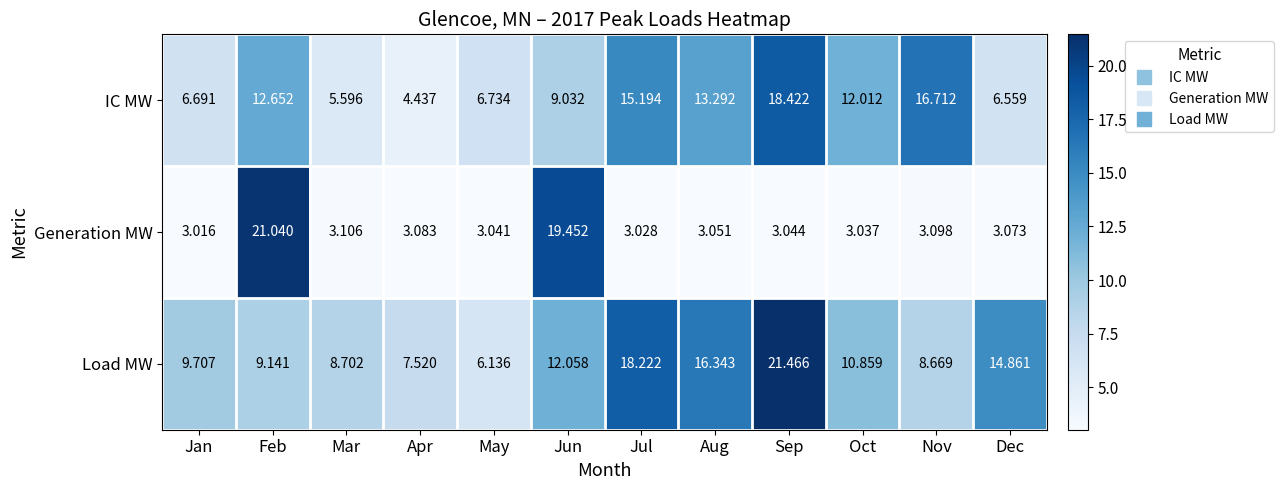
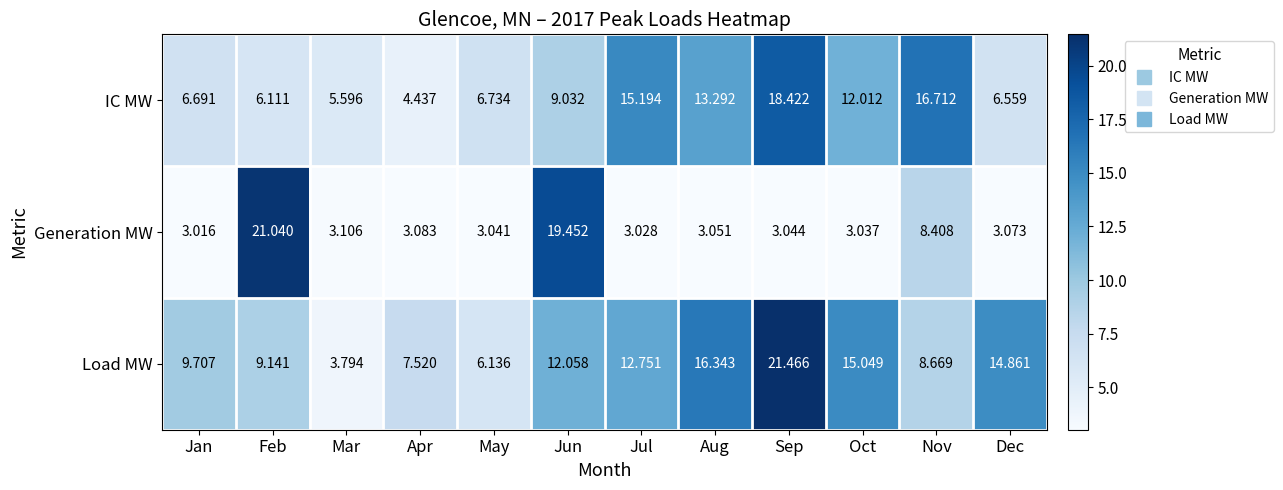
  {
    "IC MW": {
      "Jan": 6.691,
-     "Feb": 12.652,
+     "Feb": 6.111,
      "Mar": 5.596,
      "Apr": 4.437,
      "May": 6.734,
      "Jun": 9.032,
      "Jul": 15.194,
      "Aug": 13.292,
      "Sep": 18.422,
      "Oct": 12.012,
      "Nov": 16.712,
      "Dec": 6.559
    },
    "Generation MW": {
      "Jan": 3.016,
      "Feb": 21.040,
      "Mar": 3.106,
      "Apr": 3.083,
      "May": 3.041,
      "Jun": 19.452,
      "Jul": 3.028,
      "Aug": 3.051,
      "Sep": 3.044,
      "Oct": 3.037,
-     "Nov": 3.098,
+     "Nov": 8.408,
      "Dec": 3.073
    },
    "Load MW": {
      "Jan": 9.707,
      "Feb": 9.141,
-     "Mar": 8.702,
+     "Mar": 3.794,
      "Apr": 7.520,
      "May": 6.136,
      "Jun": 12.058,
-     "Jul": 18.222,
+     "Jul": 12.751,
      "Aug": 16.343,
      "Sep": 21.466,
-     "Oct": 10.859,
+     "Oct": 15.049,
      "Nov": 8.669,
      "Dec": 14.861
    }
  }
